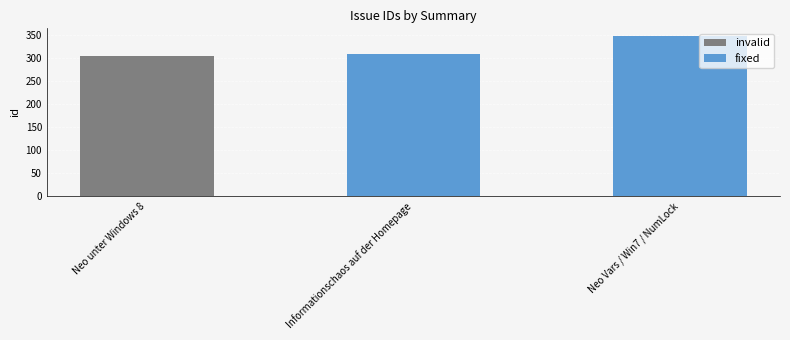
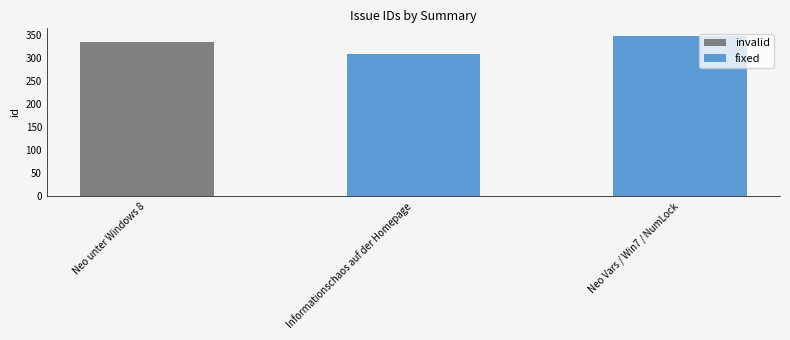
  {
-   "Neo unter Windows 8": 300,
+   "Neo unter Windows 8": 330,
    "Informationschaos auf der Homepage": 310,
    "Neo Vars / Win7 / NumLock": 350
  }
